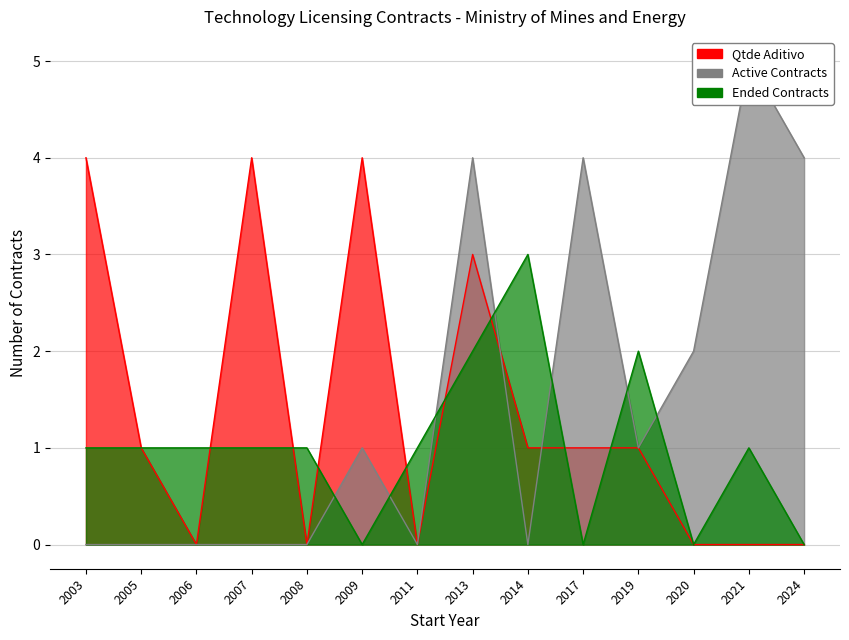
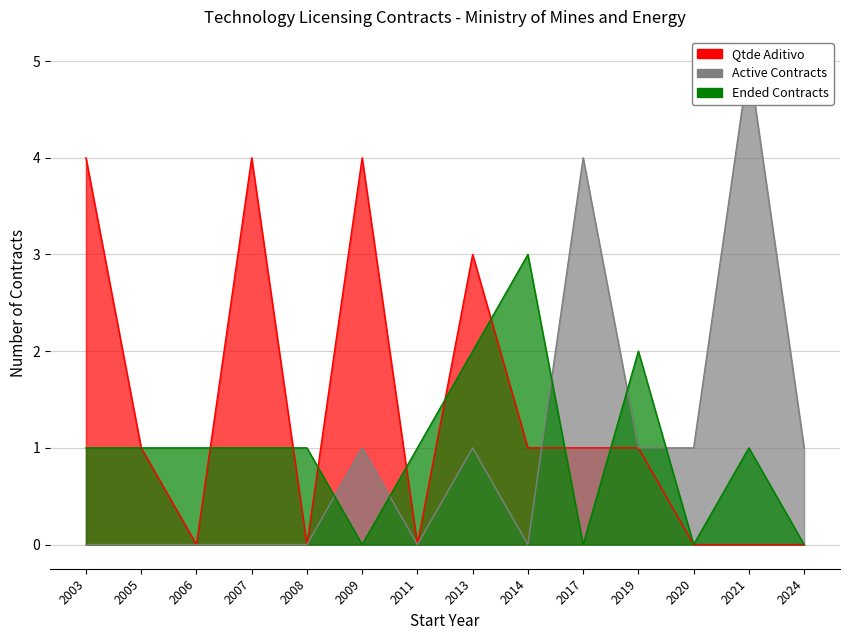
  {
    "Qtde Aditivo": {
      "2003": 4,
      "2007": 4,
      "2009": 4,
      "2013": 3,
      "2014": 1,
      "2017": 1,
      "2021": 0
    },
    "Active Contracts": {
      "2003": 0,
      "2005": 0,
      "2007": 0,
      "2009": 1,
-     "2013": 4,
+     "2013": 1,
      "2014": 0,
      "2017": 4,
-     "2020": 2,
-     "2024": 4
+     "2020": 1,
+     "2024": 1
    },
    "Ended Contracts": {
      "2003": 1,
      "2006": 1,
      "2007": 1,
      "2008": 1,
      "2009": 0,
      "2011": 1,
      "2013": 2,
      "2014": 3,
      "2017": 0,
      "2019": 2,
      "2021": 1
    }
  }
